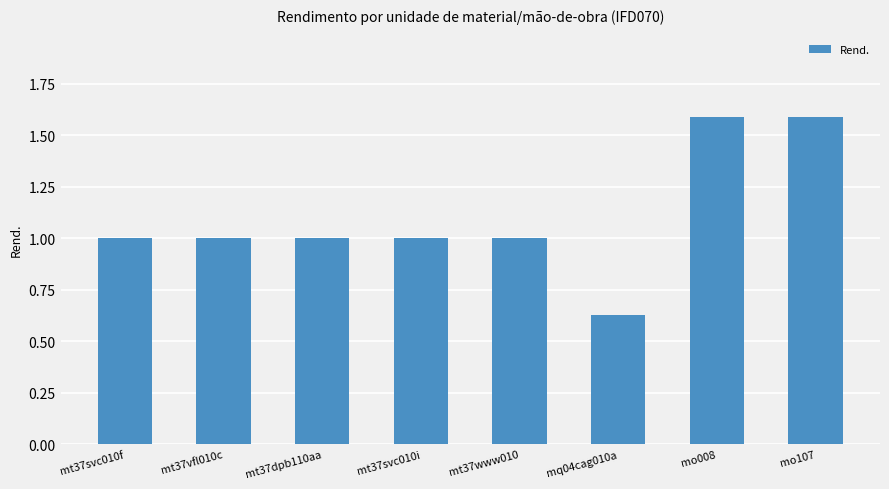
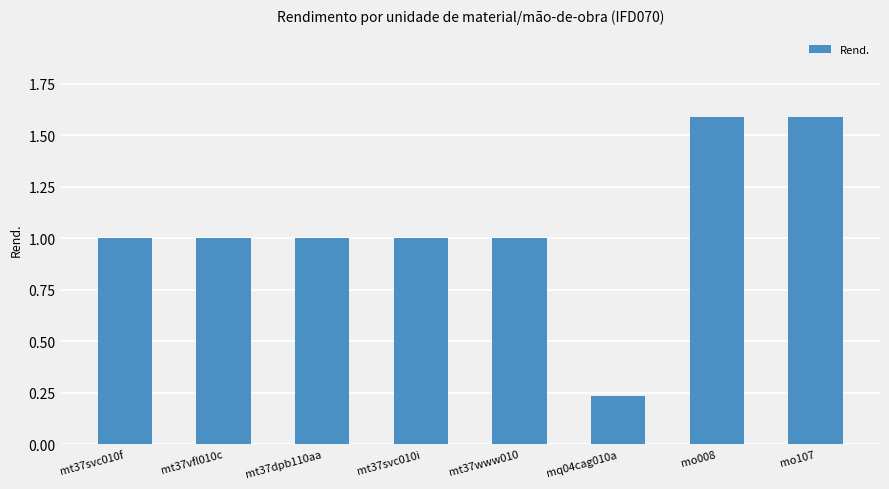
  {
    "mt37svc010f": 1.00,
    "mt37vfl010c": 1.00,
    "mt37dpb110aa": 1.00,
    "mt37svc010i": 1.00,
    "mt37www010": 1.00,
-   "mq04cag010a": 0.63,
+   "mq04cag010a": 0.23,
    "mo008": 1.59,
    "mo107": 1.59
  }
